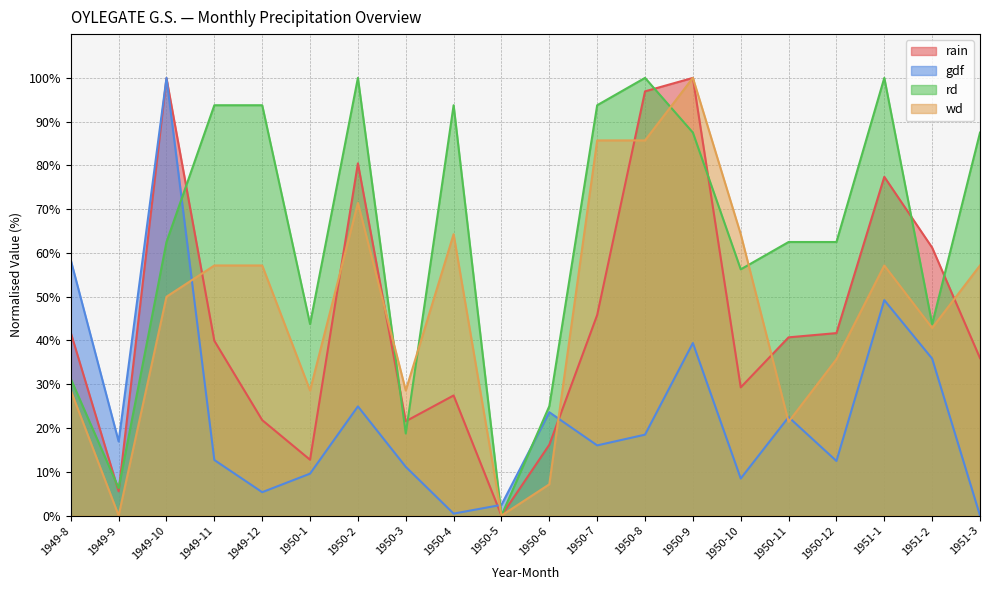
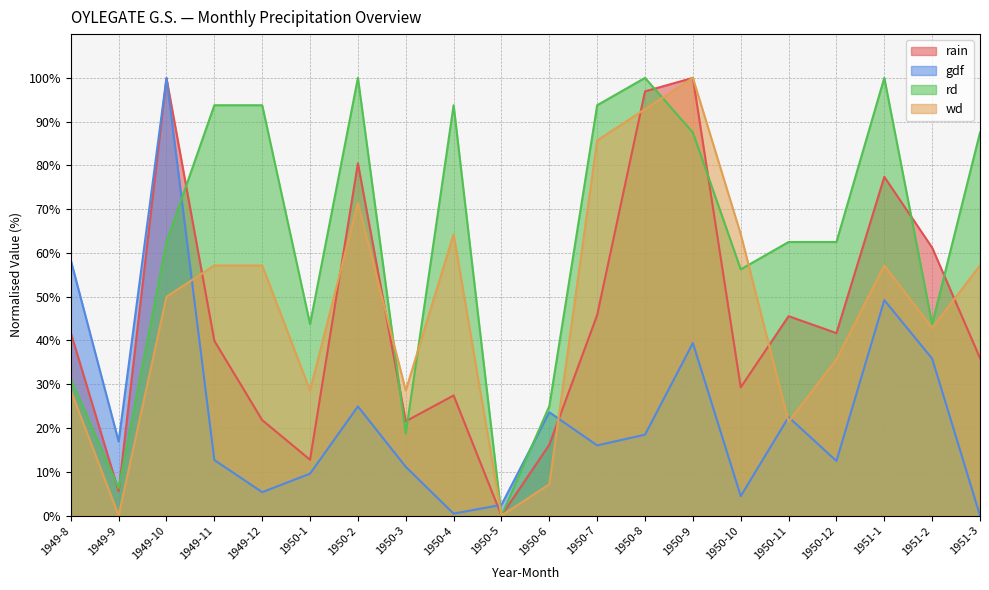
  {
    "rain": {
      "1949-8": "42%",
      "1949-9": "6%",
      "1949-11": "40%",
      "1949-12": "22%",
      "1950-1": "13%",
      "1950-2": "80%",
      "1950-3": "22%",
      "1950-4": "27%",
      "1950-6": "16%",
      "1950-7": "46%",
      "1950-8": "97%",
      "1950-10": "29%",
-     "1950-11": "41%",
+     "1950-11": "46%",
      "1950-12": "42%",
      "1951-1": "77%",
      "1951-2": "61%",
      "1951-3": "36%"
    },
    "gdf": {
      "1949-8": "58%",
      "1949-9": "17%",
      "1949-11": "13%",
      "1949-12": "5%",
      "1950-1": "10%",
      "1950-2": "25%",
      "1950-3": "11%",
      "1950-4": "0%",
      "1950-5": "2%",
      "1950-6": "24%",
      "1950-7": "16%",
      "1950-8": "18%",
      "1950-9": "39%",
-     "1950-10": "8%",
+     "1950-10": "4%",
      "1950-11": "22%",
      "1950-12": "12%",
      "1951-1": "49%",
      "1951-2": "36%",
      "1951-3": "0%"
    },
    "rd": {
      "1949-8": "31%",
      "1949-9": "6%",
      "1949-10": "63%",
      "1949-11": "94%",
      "1949-12": "94%",
      "1950-1": "44%",
      "1950-2": "100%",
      "1950-3": "19%",
      "1950-4": "94%",
      "1950-6": "25%",
      "1950-7": "94%",
      "1950-8": "100%",
      "1950-9": "88%",
      "1950-10": "56%",
      "1950-11": "63%",
      "1950-12": "63%",
      "1951-1": "100%",
      "1951-2": "44%",
      "1951-3": "88%"
    },
    "wd": {
      "1949-8": "29%",
      "1949-9": "0%",
      "1949-10": "50%",
      "1949-11": "57%",
      "1949-12": "57%",
      "1950-1": "29%",
      "1950-2": "71%",
      "1950-3": "29%",
      "1950-4": "64%",
      "1950-6": "7%",
      "1950-7": "86%",
-     "1950-8": "86%",
+     "1950-8": "93%",
      "1950-10": "64%",
      "1950-11": "21%",
      "1950-12": "36%",
      "1951-1": "57%",
      "1951-2": "43%",
      "1951-3": "57%"
    }
  }
